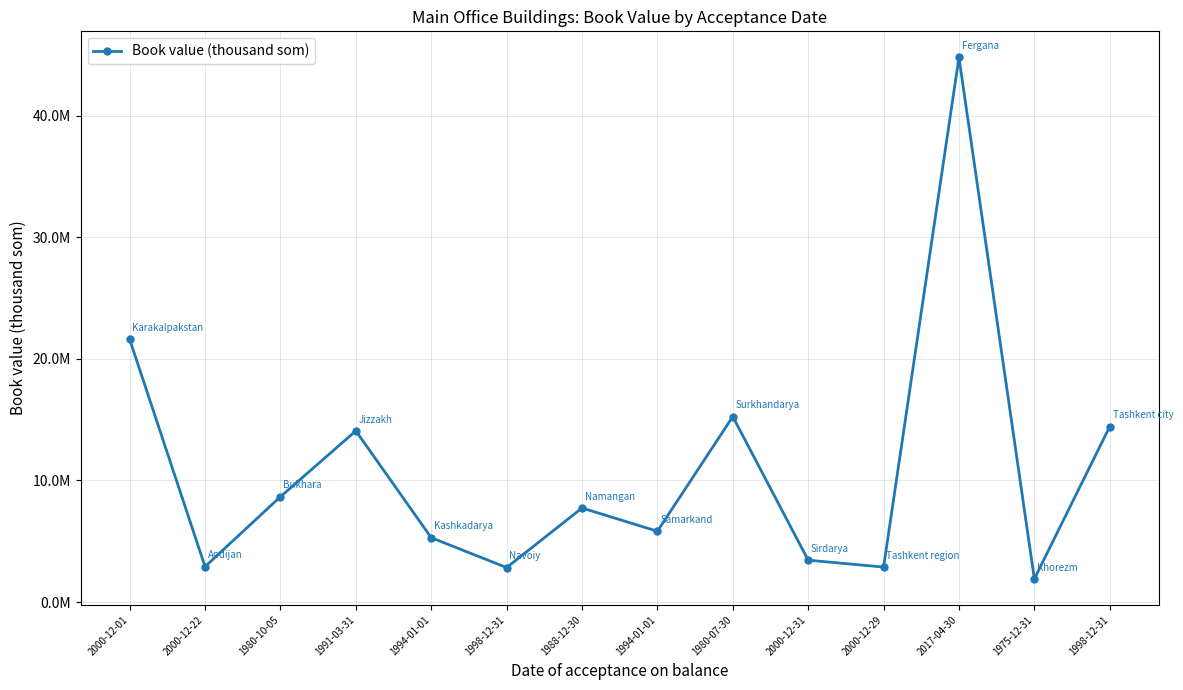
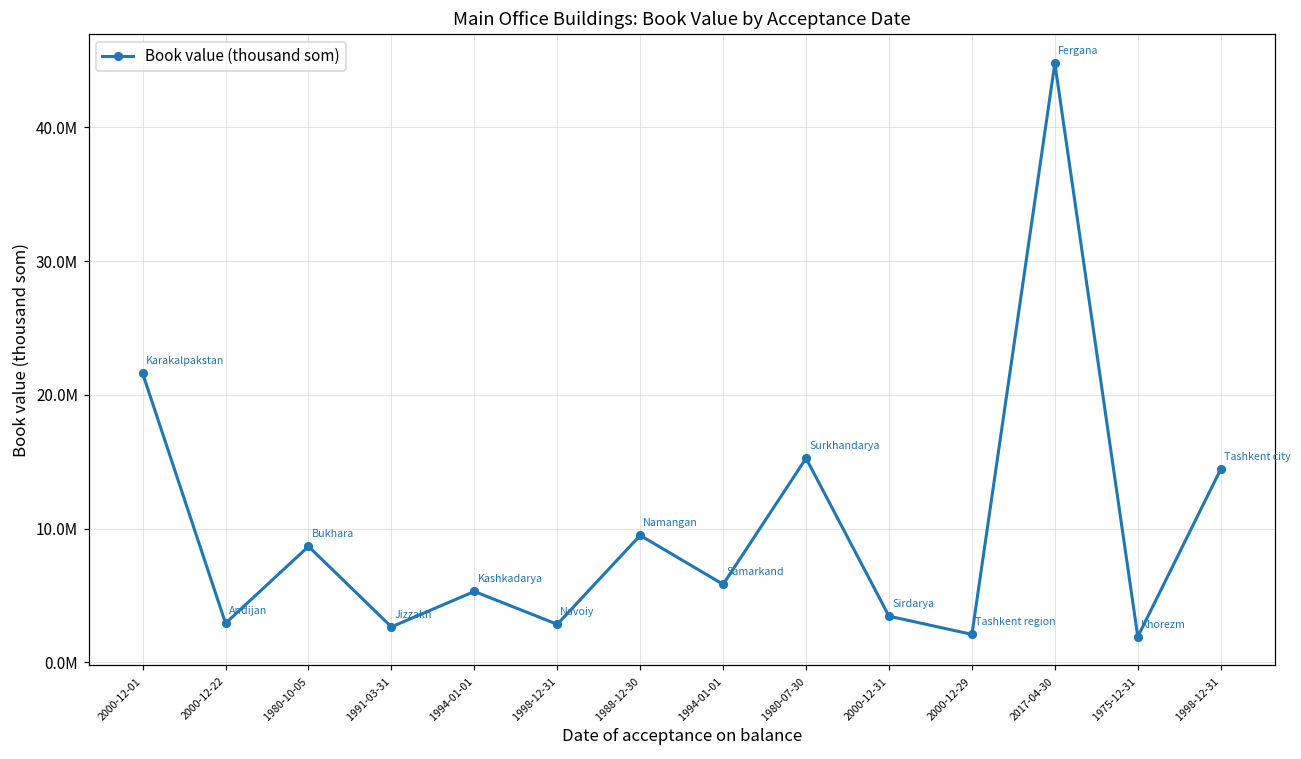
  {
    "2000-12-01": 21600000,
    "2000-12-22": 2900000,
    "1980-10-05": 8700000,
-   "1991-03-31": 14100000,
-   "1988-12-30": 7700000,
+   "1991-03-31": 2600000,
+   "1988-12-30": 9500000,
    "1980-07-30": 15300000,
    "2000-12-31": 3400000,
-   "2000-12-29": 2900000,
+   "2000-12-29": 2100000,
    "2017-04-30": 44800000,
    "1975-12-31": 1900000
  }
